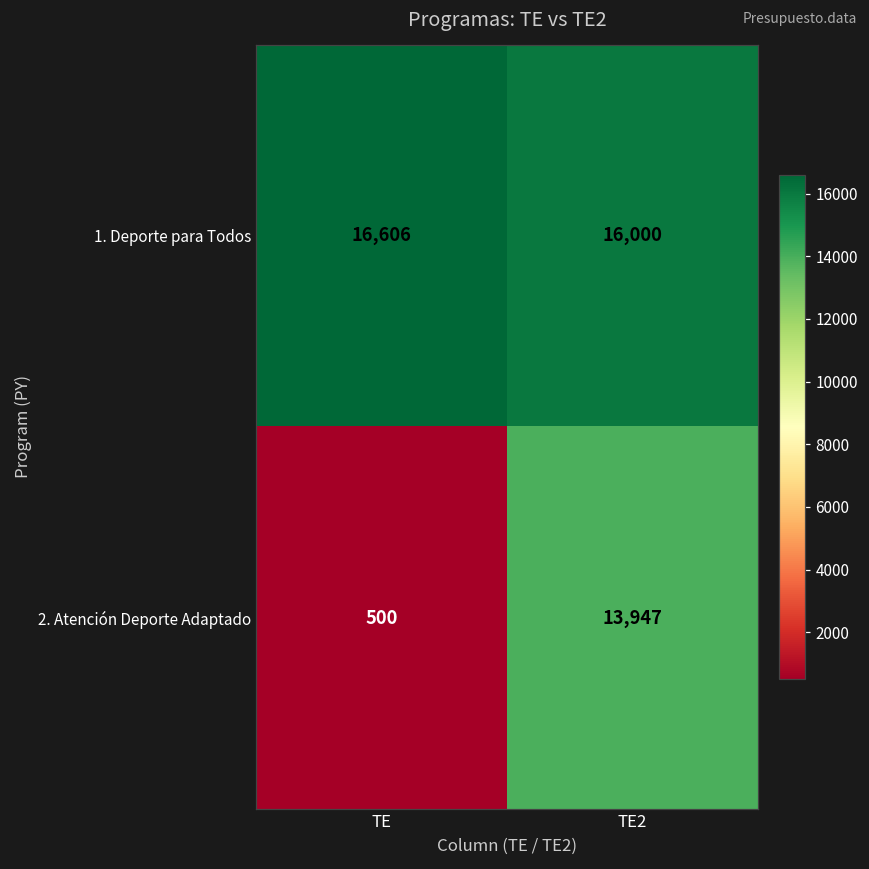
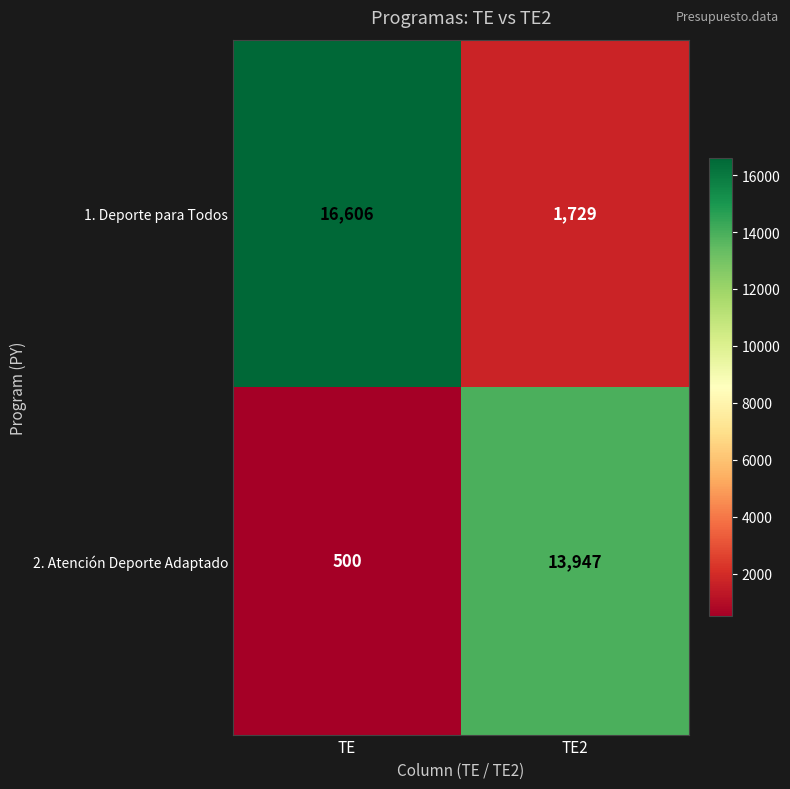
  {
    "1. Deporte para Todos": {
      "TE": "16,606",
-     "TE2": "16,000"
+     "TE2": "1,729"
    },
    "2. Atención Deporte Adaptado": {
      "TE": "500",
      "TE2": "13,947"
    }
  }
